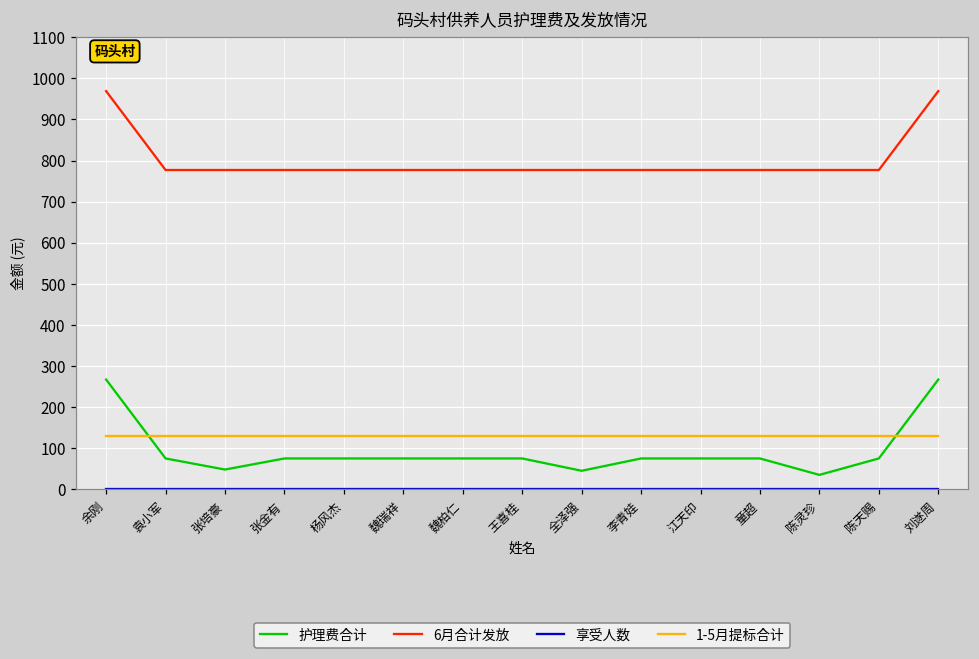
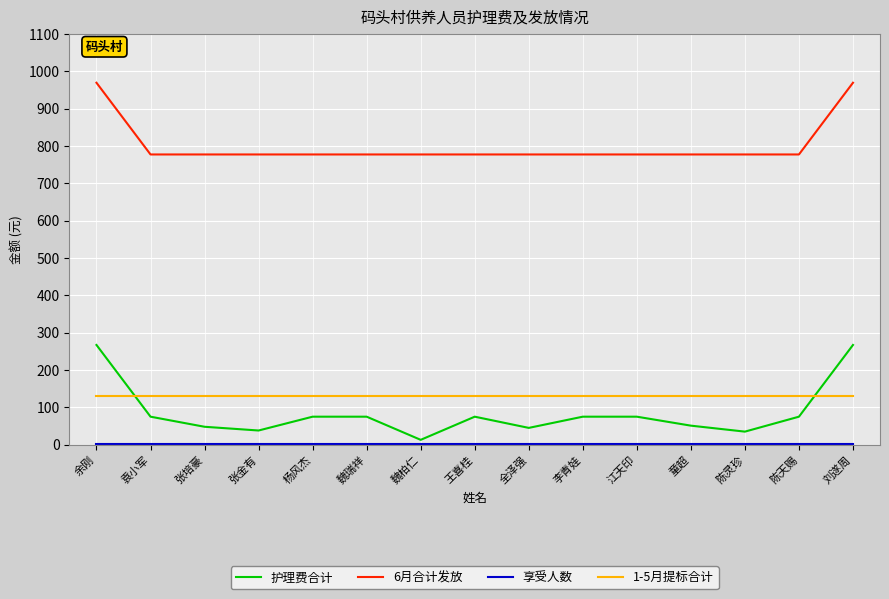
  {
    "护理费合计": {
      "余刚": 270,
      "袁小军": 80,
      "张培豪": 50,
-     "张金有": 80,
+     "张金有": 40,
      "杨风杰": 80,
      "魏瑞祥": 80,
-     "魏柏仁": 80,
+     "魏柏仁": 10,
      "王喜桂": 80,
      "全泽强": 50,
      "李青娃": 80,
      "江天印": 80,
-     "童超": 80,
+     "童超": 50,
      "陈灵珍": 40,
      "陈天赐": 80,
      "刘遂周": 270
    },
    "6月合计发放": {
      "余刚": 970,
      "袁小军": 780,
      "张培豪": 780,
      "张金有": 780,
      "杨风杰": 780,
      "魏瑞祥": 780,
      "魏柏仁": 780,
      "王喜桂": 780,
      "全泽强": 780,
      "李青娃": 780,
      "江天印": 780,
      "童超": 780,
      "陈灵珍": 780,
      "陈天赐": 780,
      "刘遂周": 970
    },
    "享受人数": {
      "余刚": 0,
      "袁小军": 0,
      "张培豪": 0,
      "张金有": 0,
      "杨风杰": 0,
      "魏瑞祥": 0,
      "魏柏仁": 0,
      "王喜桂": 0,
      "全泽强": 0,
      "李青娃": 0,
      "江天印": 0,
      "童超": 0,
      "陈灵珍": 0,
      "陈天赐": 0,
      "刘遂周": 0
    },
    "1-5月提标合计": {
      "余刚": 130,
      "袁小军": 130,
      "张培豪": 130,
      "张金有": 130,
      "杨风杰": 130,
      "魏瑞祥": 130,
      "魏柏仁": 130,
      "王喜桂": 130,
      "全泽强": 130,
      "李青娃": 130,
      "江天印": 130,
      "童超": 130,
      "陈灵珍": 130,
      "陈天赐": 130,
      "刘遂周": 130
    }
  }
